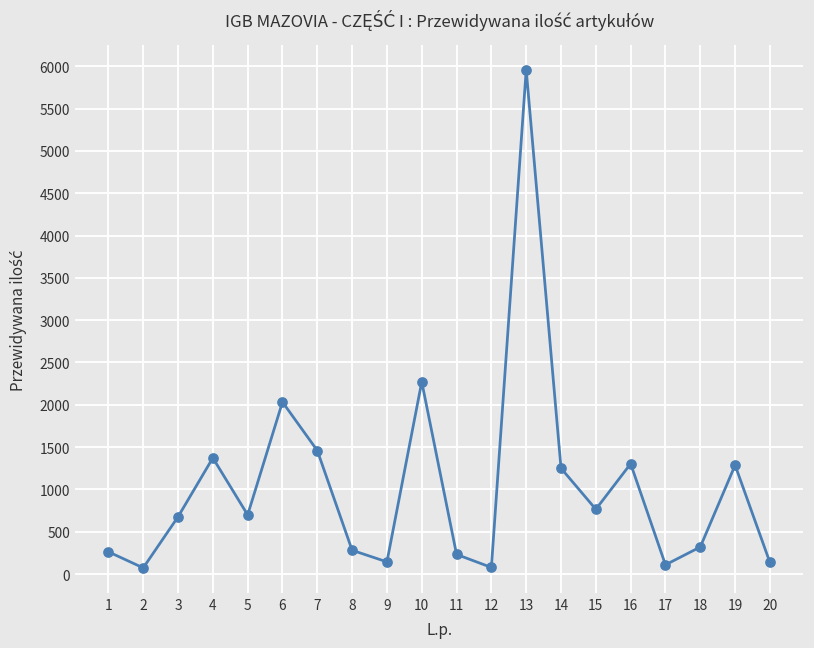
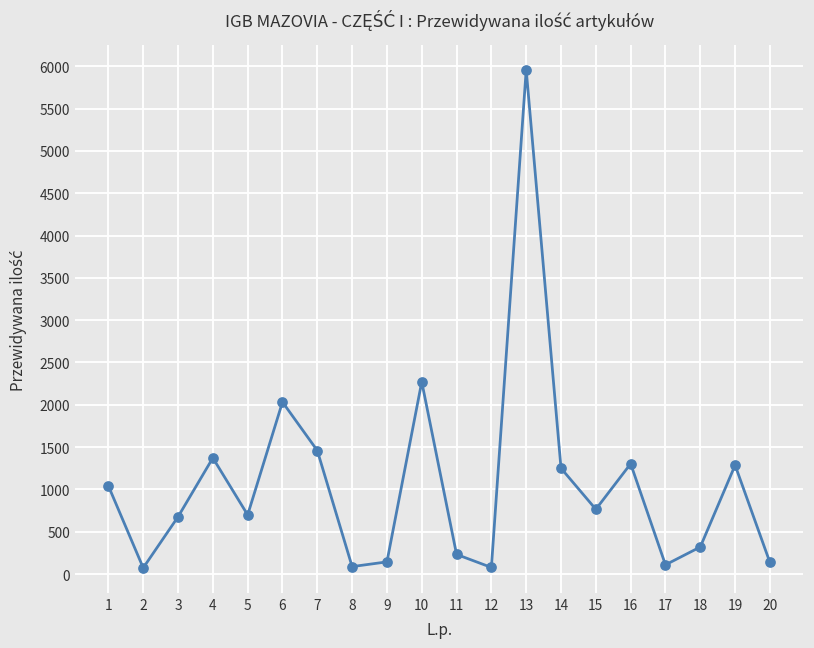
  {
-   "1": 300,
+   "1": 1000,
    "2": 100,
    "3": 700,
    "4": 1400,
    "5": 700,
    "6": 2000,
    "7": 1500,
-   "8": 300,
+   "8": 100,
    "9": 100,
    "10": 2300,
    "11": 200,
    "12": 100,
    "13": 6000,
    "14": 1300,
    "15": 800,
    "16": 1300,
    "17": 100,
    "18": 300,
    "19": 1300,
    "20": 100
  }
